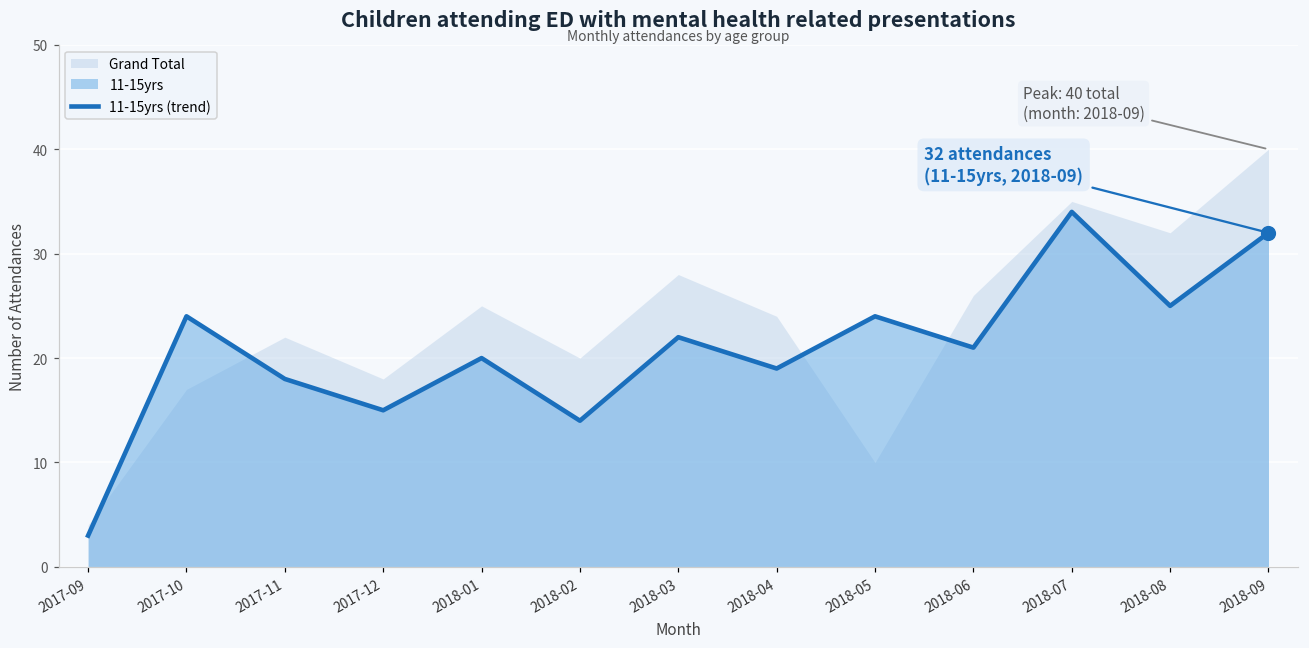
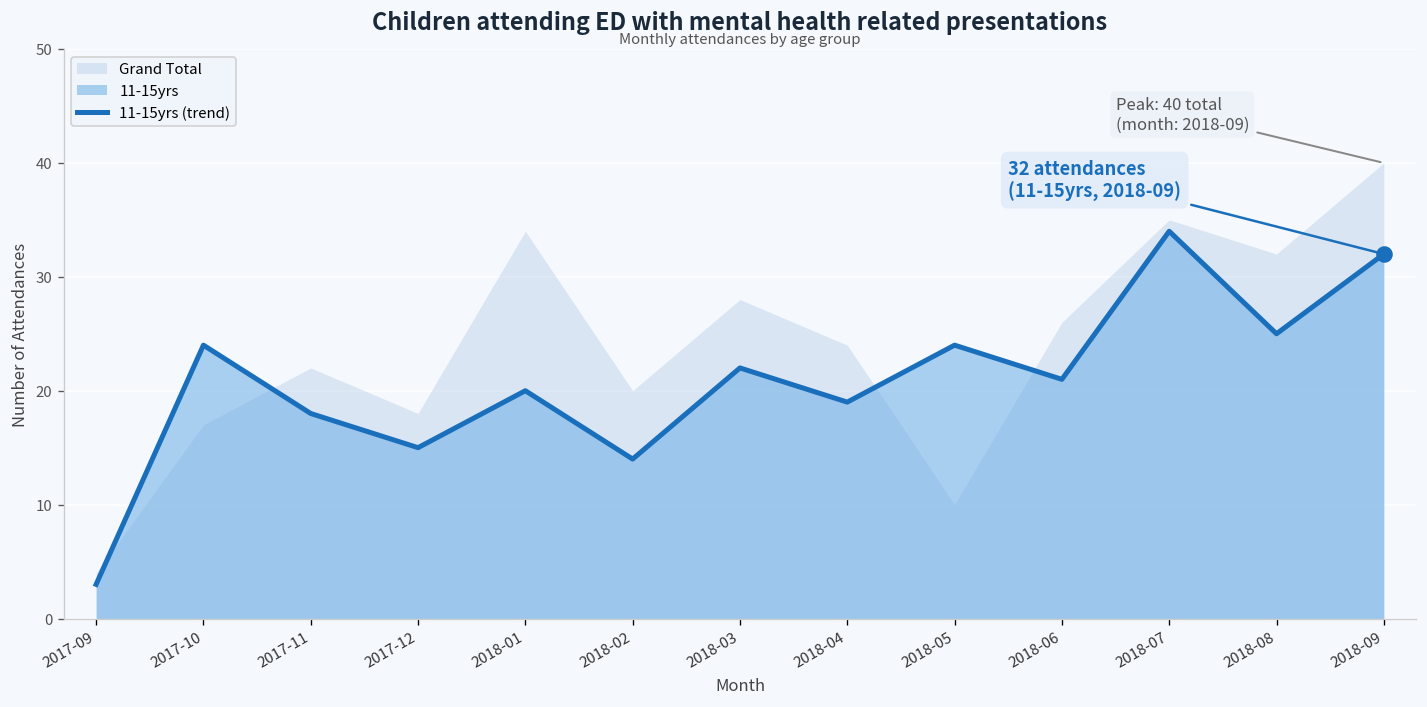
  {
    "Grand Total": {
      "2017-09": 4,
      "2017-10": 17,
      "2017-11": 22,
      "2017-12": 18,
-     "2018-01": 25,
+     "2018-01": 34,
      "2018-02": 20,
      "2018-03": 28,
      "2018-04": 24,
      "2018-05": 10,
      "2018-06": 26,
      "2018-08": 32
    },
    "11-15yrs": {
      "2017-09": 3,
      "2017-10": 24,
      "2017-11": 18,
      "2017-12": 15,
      "2018-01": 20,
      "2018-02": 14,
      "2018-03": 22,
      "2018-04": 19,
      "2018-05": 24,
      "2018-06": 21,
      "2018-08": 25
    }
  }
